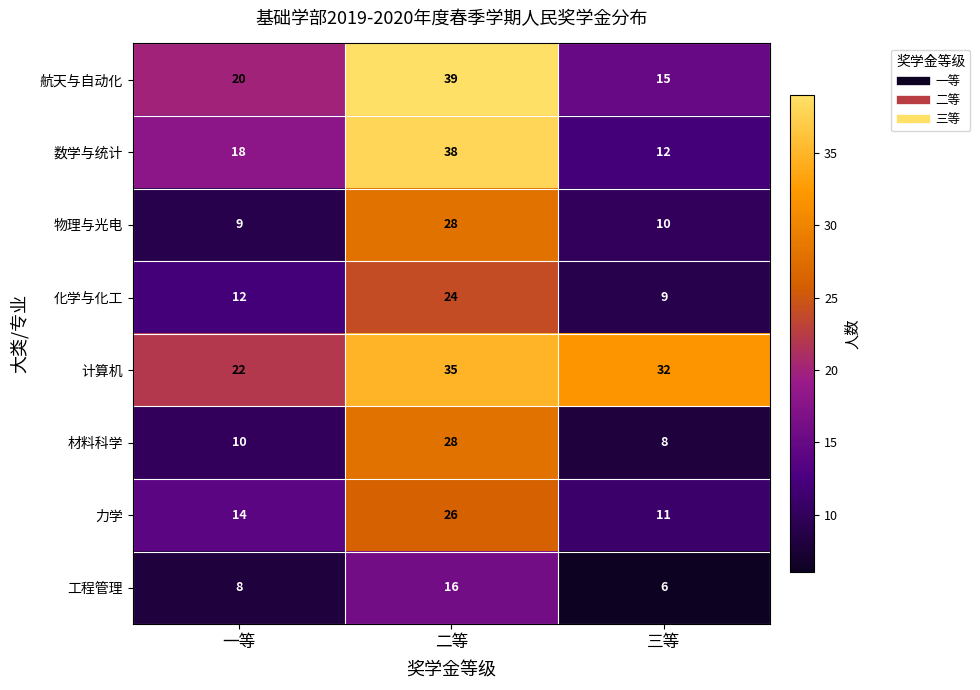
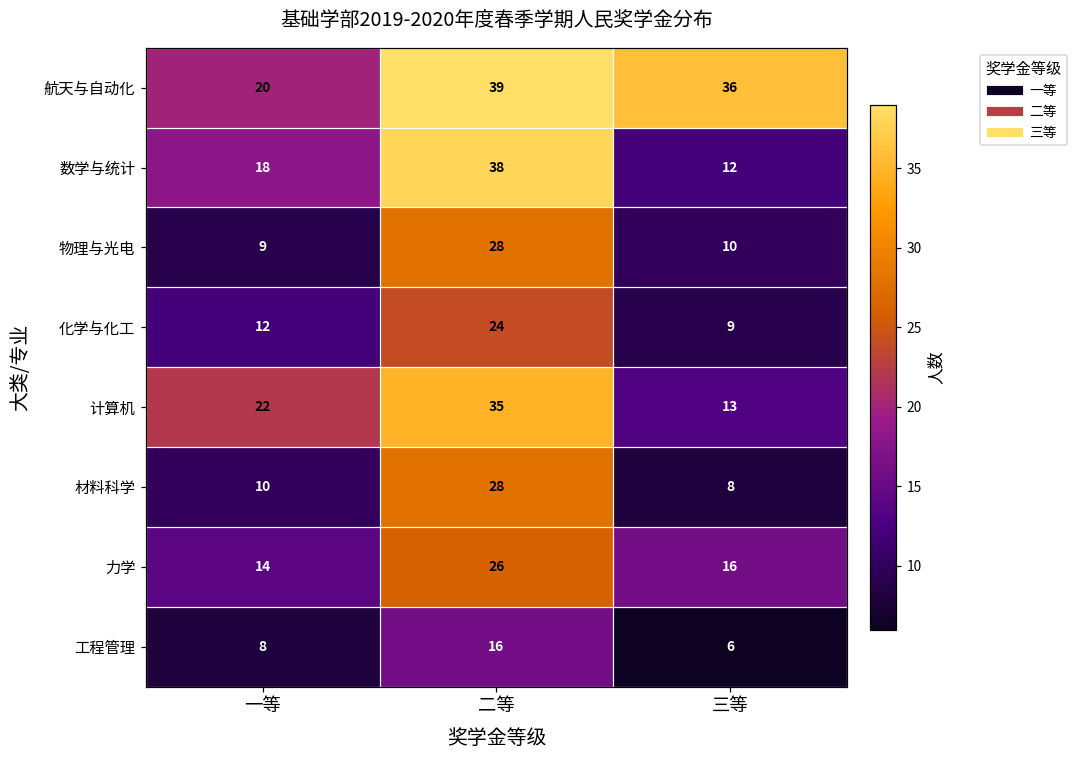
  {
    "航天与自动化": {
      "一等": 20,
      "二等": 39,
-     "三等": 15
+     "三等": 36
    },
    "数学与统计": {
      "一等": 18,
      "二等": 38,
      "三等": 12
    },
    "物理与光电": {
      "一等": 9,
      "二等": 28,
      "三等": 10
    },
    "化学与化工": {
      "一等": 12,
      "二等": 24,
      "三等": 9
    },
    "计算机": {
      "一等": 22,
      "二等": 35,
-     "三等": 32
+     "三等": 13
    },
    "材料科学": {
      "一等": 10,
      "二等": 28,
      "三等": 8
    },
    "力学": {
      "一等": 14,
      "二等": 26,
-     "三等": 11
+     "三等": 16
    },
    "工程管理": {
      "一等": 8,
      "二等": 16,
      "三等": 6
    }
  }
